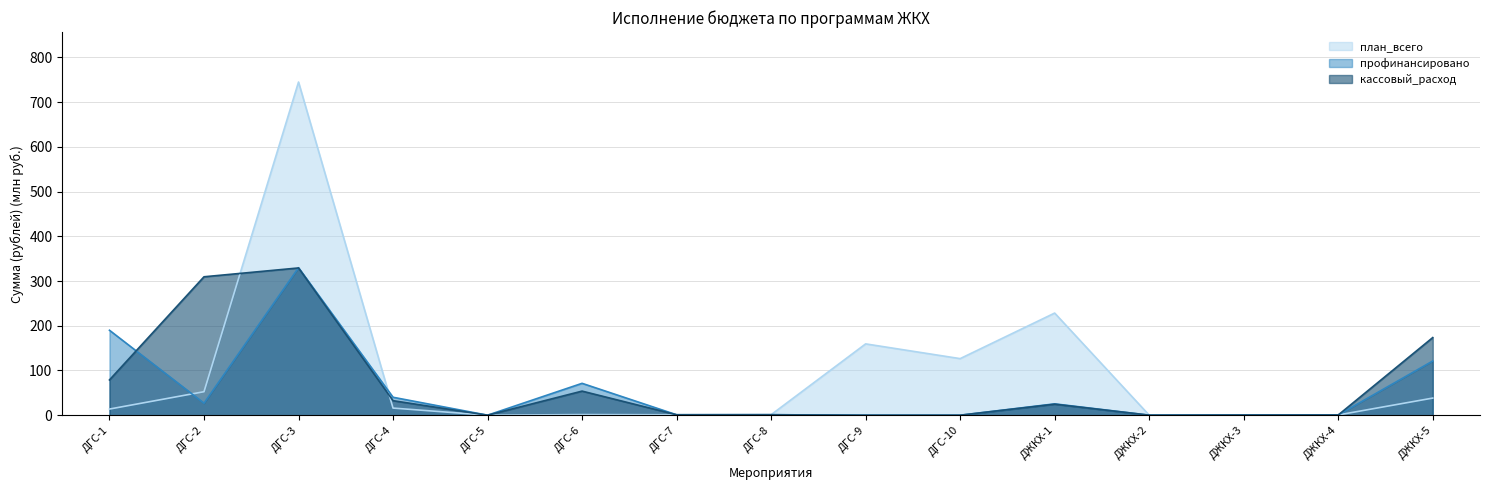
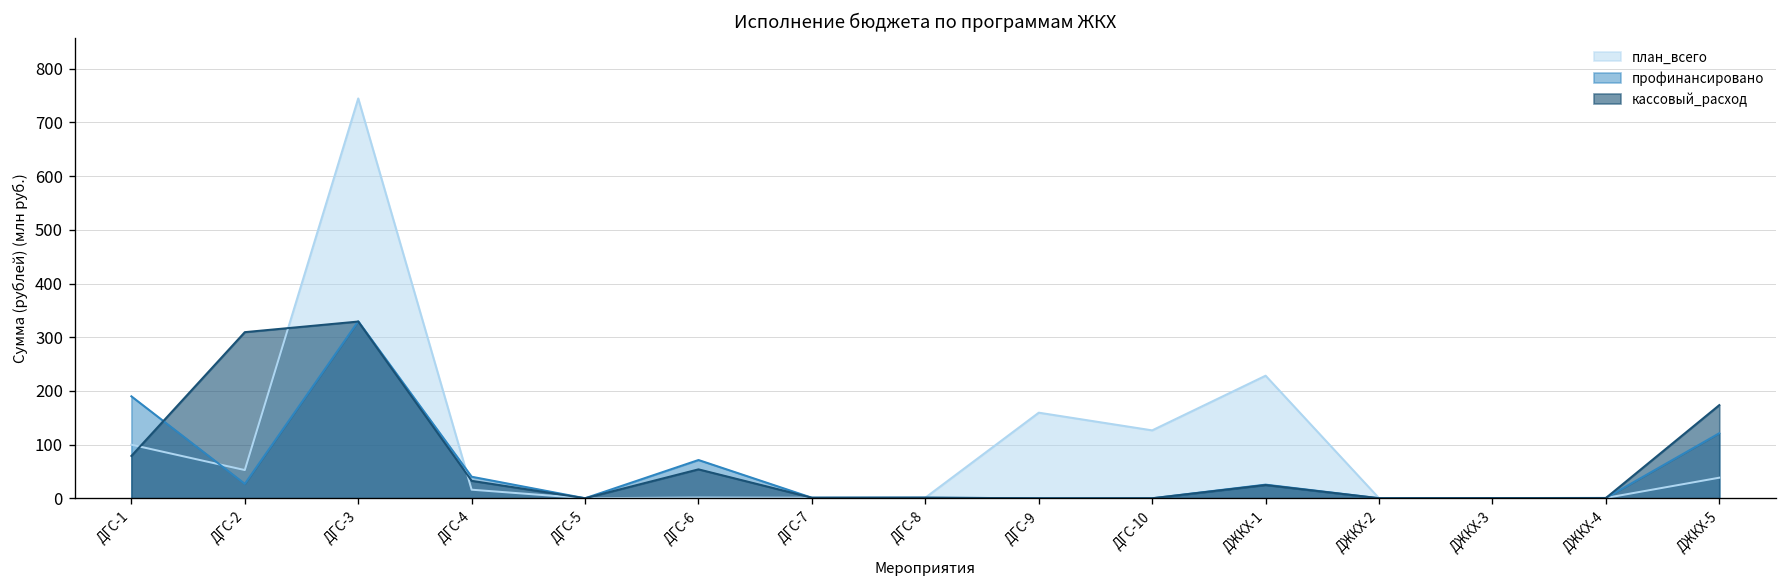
  {
    "план_всего": {
-     "ДГС-1": 10,
+     "ДГС-1": 100,
      "ДГС-2": 50,
      "ДГС-3": 740,
      "ДГС-4": 20,
      "ДГС-6": 0,
      "ДГС-9": 160,
      "ДГС-10": 130,
      "ДЖКХ-1": 230,
      "ДЖКХ-5": 40
    },
    "профинансировано": {
      "ДГС-1": 190,
      "ДГС-2": 30,
      "ДГС-4": 40,
      "ДГС-6": 70,
      "ДЖКХ-5": 120
    },
    "кассовый_расход": {
      "ДГС-1": 80,
      "ДГС-2": 310,
      "ДГС-4": 30,
      "ДГС-6": 50,
      "ДЖКХ-5": 170
    }
  }
